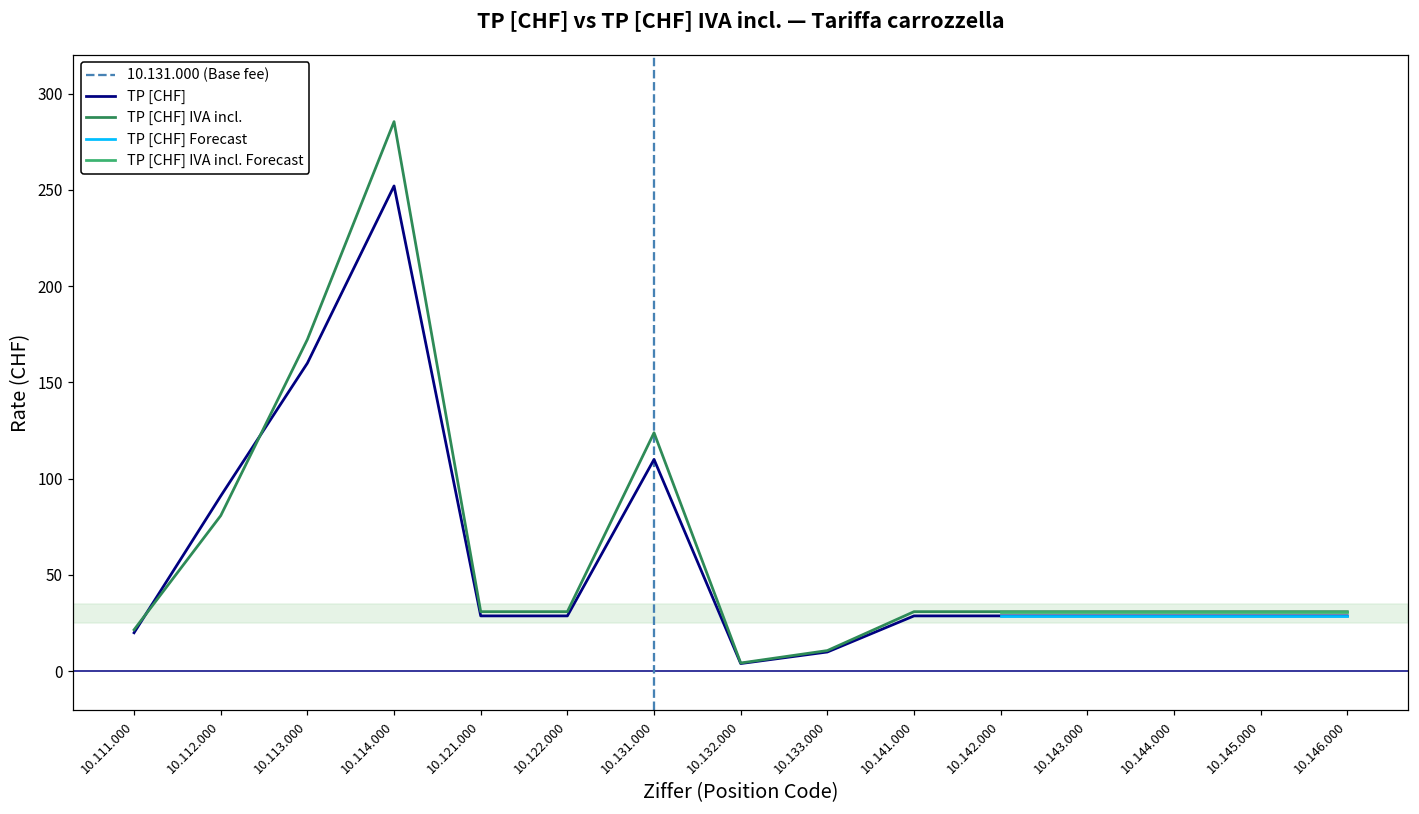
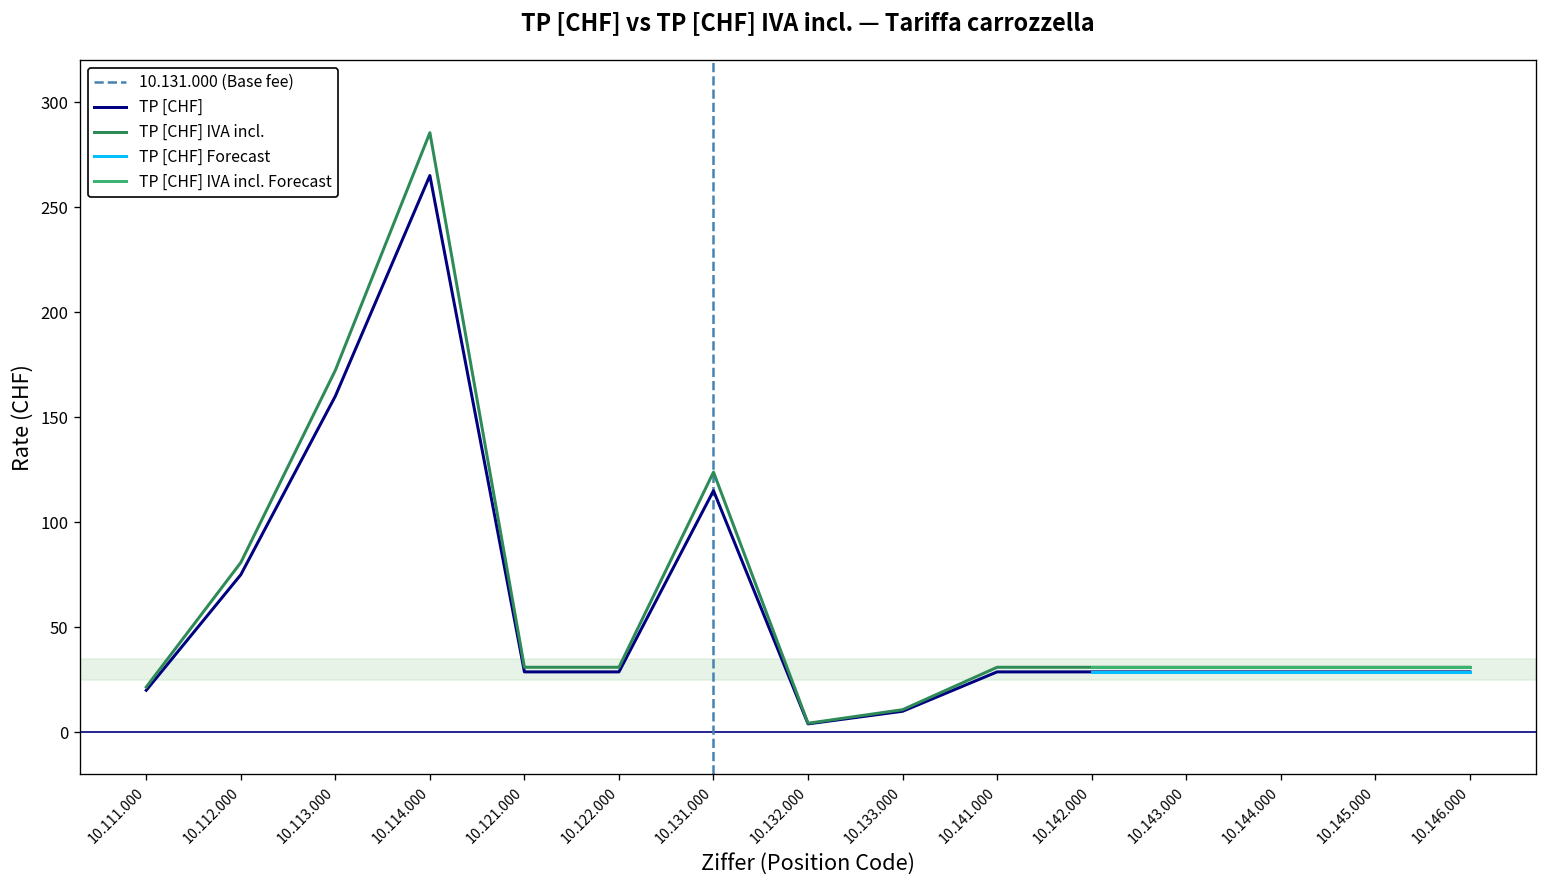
  {
    "TP [CHF]": {
      "10.111.000": 20,
-     "10.112.000": 91,
+     "10.112.000": 75,
      "10.113.000": 160,
-     "10.114.000": 252,
+     "10.114.000": 265,
      "10.121.000": 29,
      "10.122.000": 29,
-     "10.131.000": 110,
+     "10.131.000": 115,
      "10.141.000": 29
    }
  }
